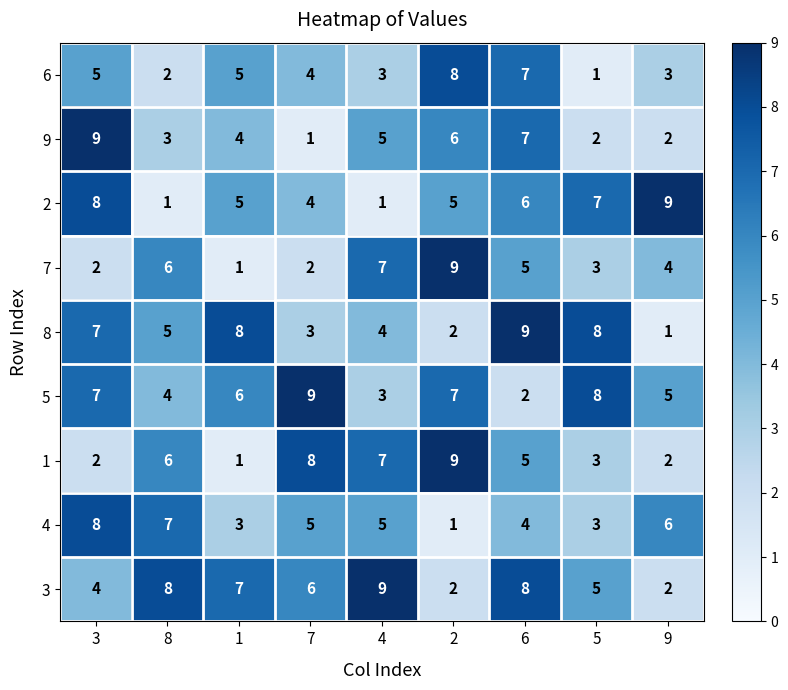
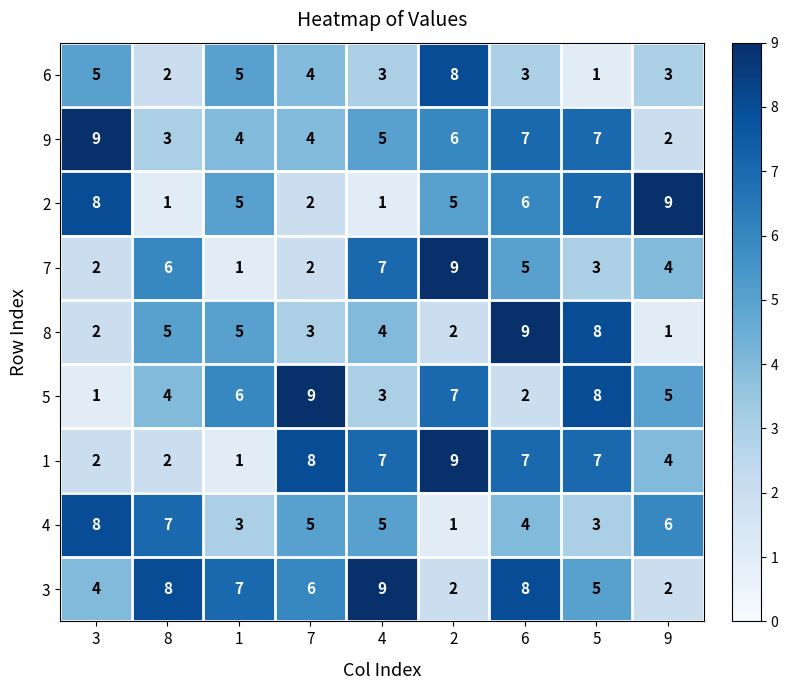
  {
    "6": {
      "3": 5,
      "8": 2,
      "1": 5,
      "7": 4,
      "4": 3,
      "2": 8,
-     "6": 7,
+     "6": 3,
      "5": 1,
      "9": 3
    },
    "9": {
      "3": 9,
      "8": 3,
      "1": 4,
-     "7": 1,
+     "7": 4,
      "4": 5,
      "2": 6,
      "6": 7,
-     "5": 2,
+     "5": 7,
      "9": 2
    },
    "2": {
      "3": 8,
      "8": 1,
      "1": 5,
-     "7": 4,
+     "7": 2,
      "4": 1,
      "2": 5,
      "6": 6,
      "5": 7,
      "9": 9
    },
    "7": {
      "3": 2,
      "8": 6,
      "1": 1,
      "7": 2,
      "4": 7,
      "2": 9,
      "6": 5,
      "5": 3,
      "9": 4
    },
    "8": {
-     "3": 7,
+     "3": 2,
      "8": 5,
-     "1": 8,
+     "1": 5,
      "7": 3,
      "4": 4,
      "2": 2,
      "6": 9,
      "5": 8,
      "9": 1
    },
    "5": {
-     "3": 7,
+     "3": 1,
      "8": 4,
      "1": 6,
      "7": 9,
      "4": 3,
      "2": 7,
      "6": 2,
      "5": 8,
      "9": 5
    },
    "1": {
      "3": 2,
-     "8": 6,
+     "8": 2,
      "1": 1,
      "7": 8,
      "4": 7,
      "2": 9,
-     "6": 5,
-     "5": 3,
-     "9": 2
+     "6": 7,
+     "5": 7,
+     "9": 4
    },
    "4": {
      "3": 8,
      "8": 7,
      "1": 3,
      "7": 5,
      "4": 5,
      "2": 1,
      "6": 4,
      "5": 3,
      "9": 6
    },
    "3": {
      "3": 4,
      "8": 8,
      "1": 7,
      "7": 6,
      "4": 9,
      "2": 2,
      "6": 8,
      "5": 5,
      "9": 2
    }
  }
